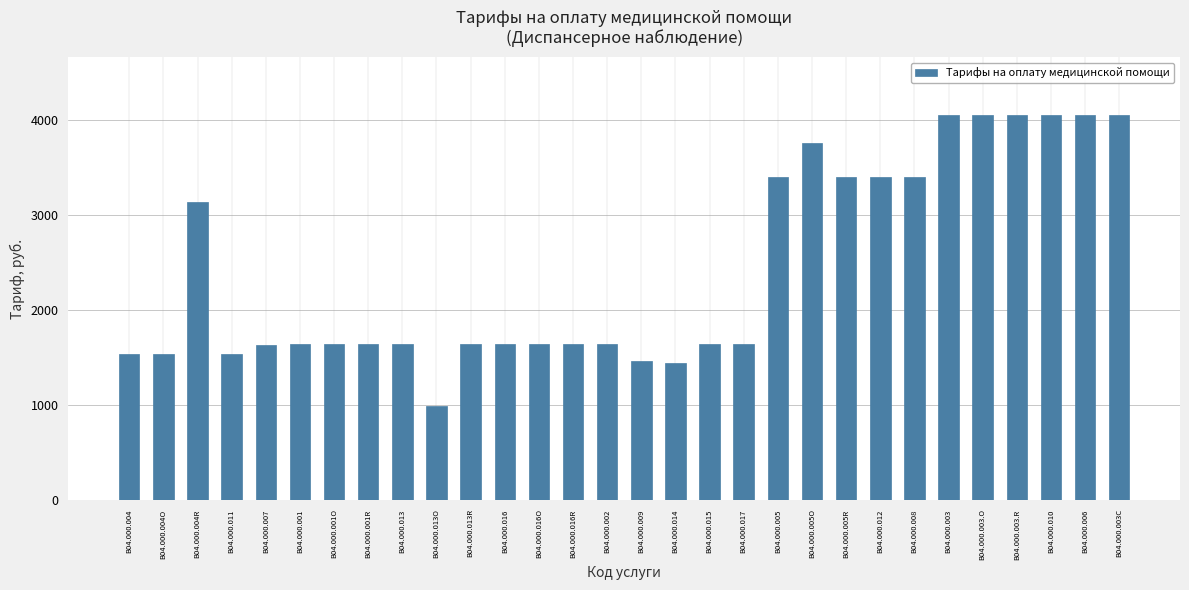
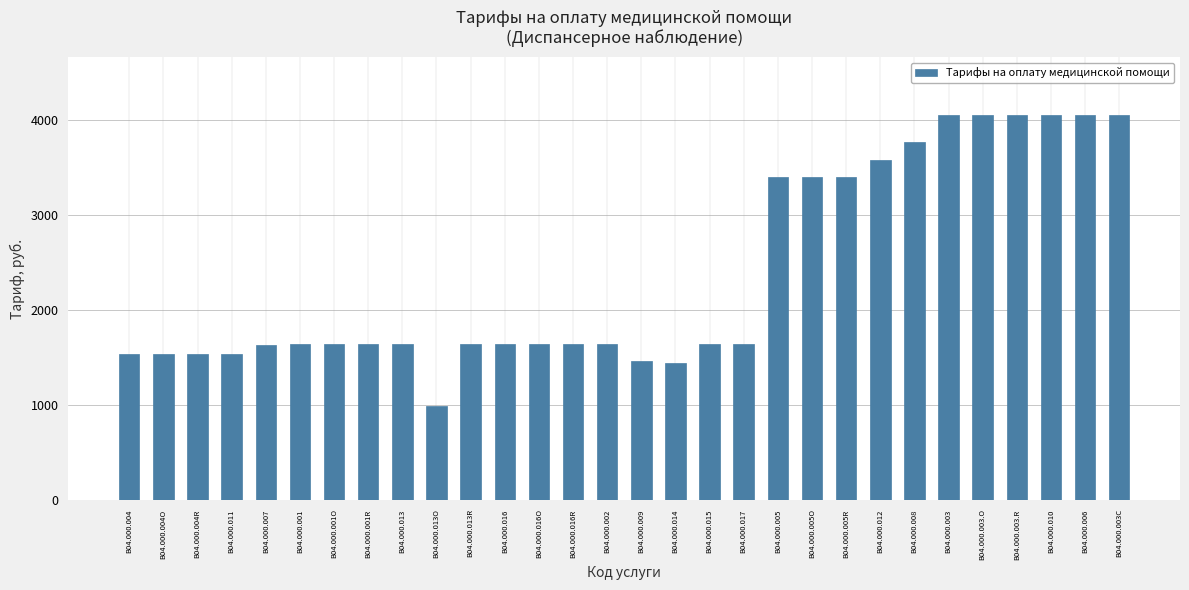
  {
    "B04.000.004": 1500,
    "B04.000.004O": 1500,
-   "B04.000.004R": 3100,
+   "B04.000.004R": 1500,
    "B04.000.011": 1500,
    "B04.000.007": 1600,
    "B04.000.001": 1600,
    "B04.000.001O": 1600,
    "B04.000.001R": 1600,
    "B04.000.013": 1600,
    "B04.000.013O": 1000,
    "B04.000.013R": 1600,
    "B04.000.016": 1600,
    "B04.000.016O": 1600,
    "B04.000.016R": 1600,
    "B04.000.002": 1600,
    "B04.000.009": 1500,
    "B04.000.014": 1400,
    "B04.000.015": 1600,
    "B04.000.017": 1600,
    "B04.000.005": 3400,
-   "B04.000.005O": 3800,
+   "B04.000.005O": 3400,
    "B04.000.005R": 3400,
-   "B04.000.012": 3400,
-   "B04.000.008": 3400,
+   "B04.000.012": 3600,
+   "B04.000.008": 3800,
    "B04.000.003": 4100,
    "B04.000.003.O": 4100,
    "B04.000.003.R": 4100,
    "B04.000.010": 4100,
    "B04.000.006": 4100,
    "B04.000.003C": 4100
  }
